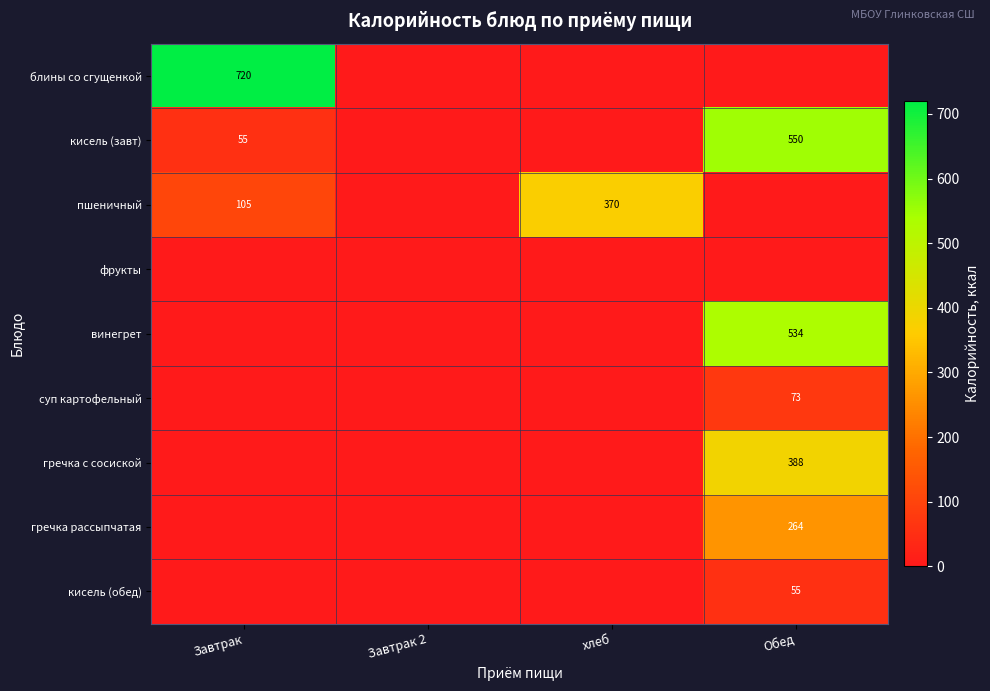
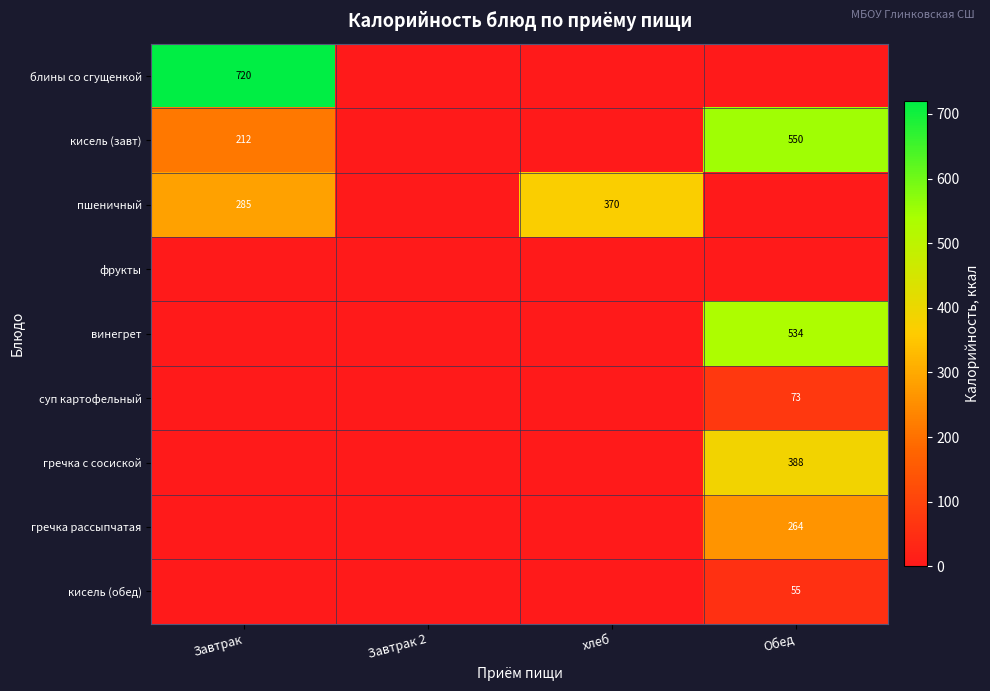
  {
    "блины со сгущенкой": {
      "Завтрак": 720
    },
    "кисель (завт)": {
-     "Завтрак": 55,
+     "Завтрак": 212,
      "Обед": 550
    },
    "пшеничный": {
-     "Завтрак": 105,
+     "Завтрак": 285,
      "хлеб": 370
    },
    "винегрет": {
      "Обед": 534
    },
    "суп картофельный": {
      "Обед": 73
    },
    "гречка с сосиской": {
      "Обед": 388
    },
    "гречка рассыпчатая": {
      "Обед": 264
    },
    "кисель (обед)": {
      "Обед": 55
    }
  }
